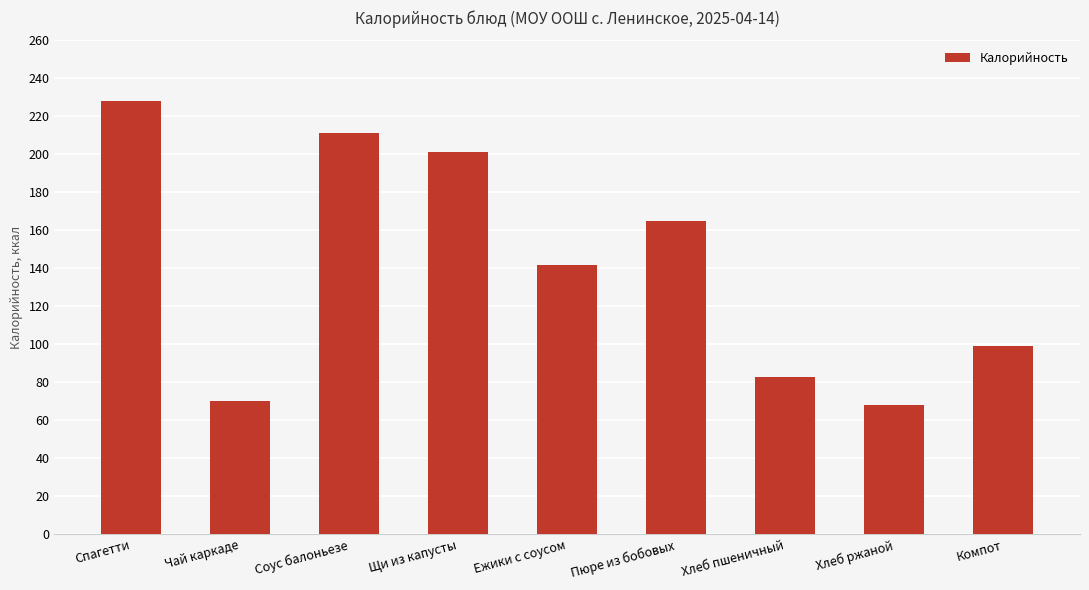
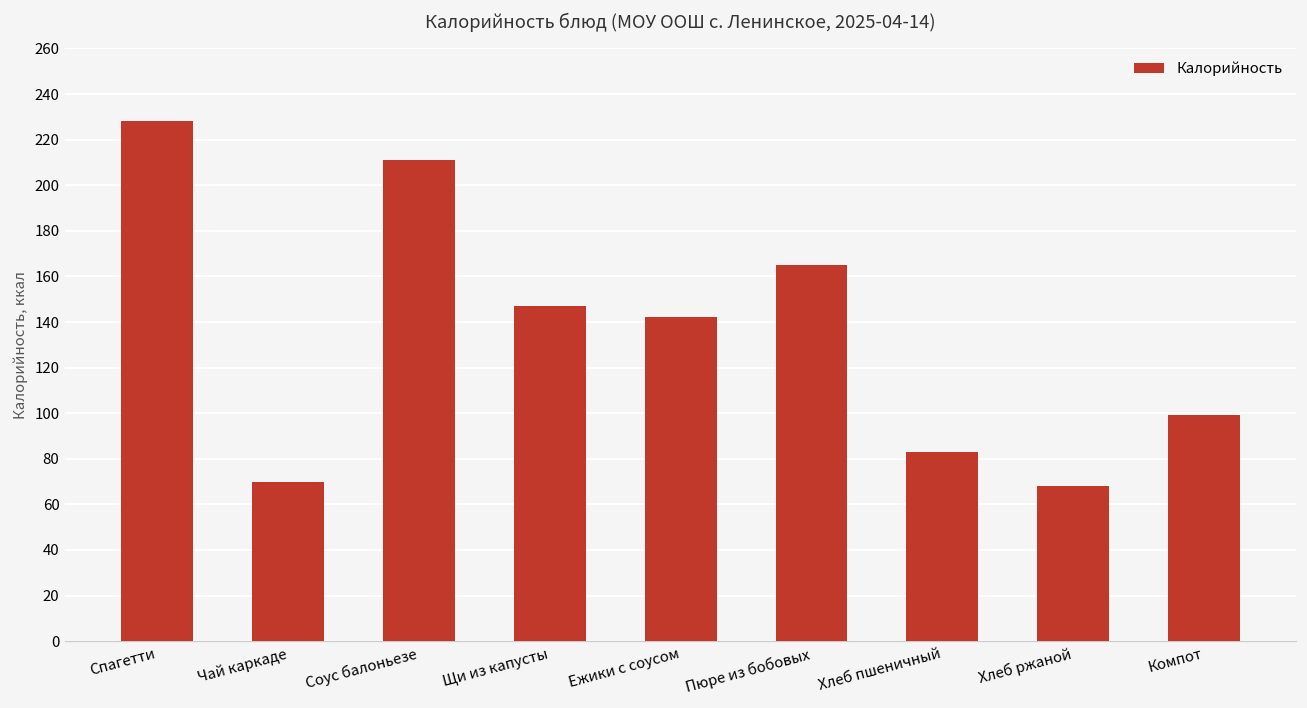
  {
    "Спагетти": 228,
    "Чай каркаде": 70,
    "Соус балоньезе": 211,
-   "Щи из капусты": 201,
+   "Щи из капусты": 147,
    "Ежики с соусом": 142,
    "Пюре из бобовых": 165,
    "Хлеб пшеничный": 83,
    "Хлеб ржаной": 68,
    "Компот": 99
  }
